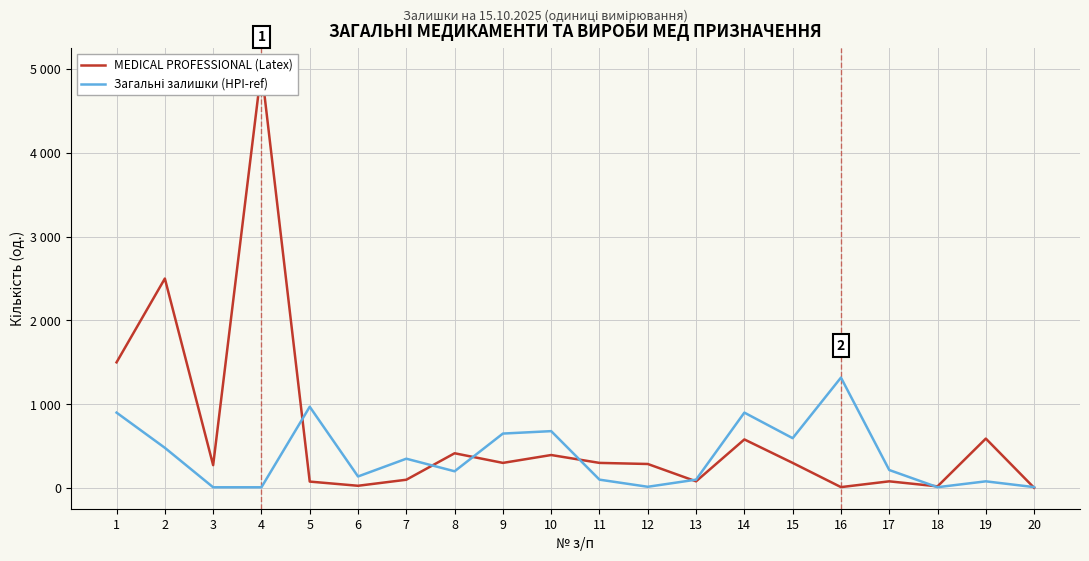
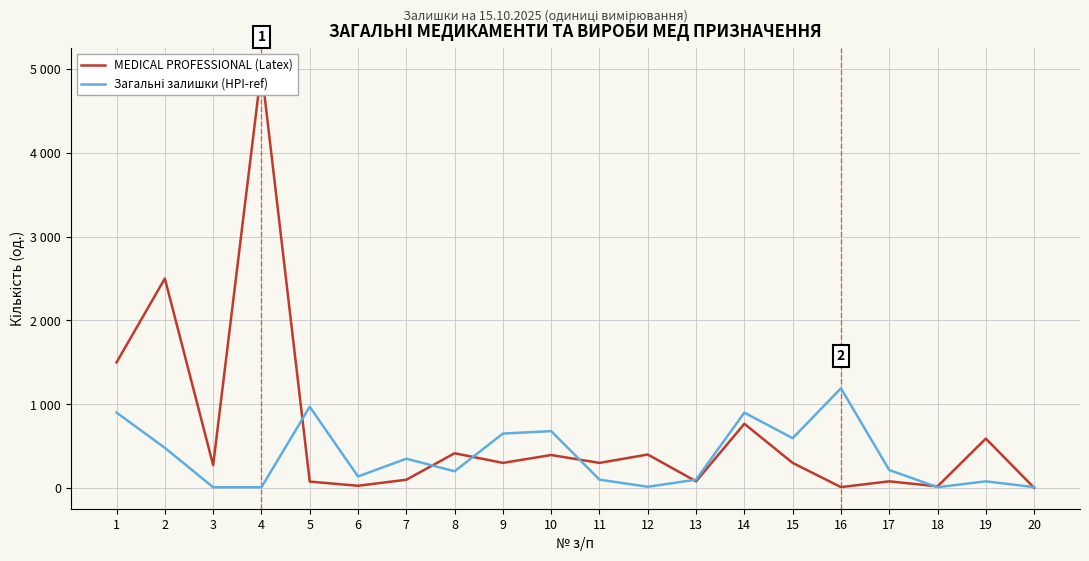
  {
    "MEDICAL PROFESSIONAL (Latex)": {
      "1": 1500,
      "2": 2500,
      "3": 300,
      "5": 100,
      "6": 0,
      "7": 100,
      "8": 400,
      "9": 300,
      "10": 400,
      "11": 300,
-     "12": 300,
-     "14": 600,
+     "12": 400,
+     "14": 800,
      "15": 300,
      "16": 0,
      "17": 100,
      "19": 600
    },
    "Загальні залишки (HPI-ref)": {
      "1": 900,
      "2": 500,
      "3": 0,
      "4": 0,
      "5": 1000,
      "6": 100,
      "7": 400,
      "8": 200,
      "9": 700,
      "10": 700,
      "11": 100,
      "12": 0,
      "14": 900,
      "15": 600,
-     "16": 1300,
+     "16": 1200,
      "17": 200,
      "19": 100
    }
  }
